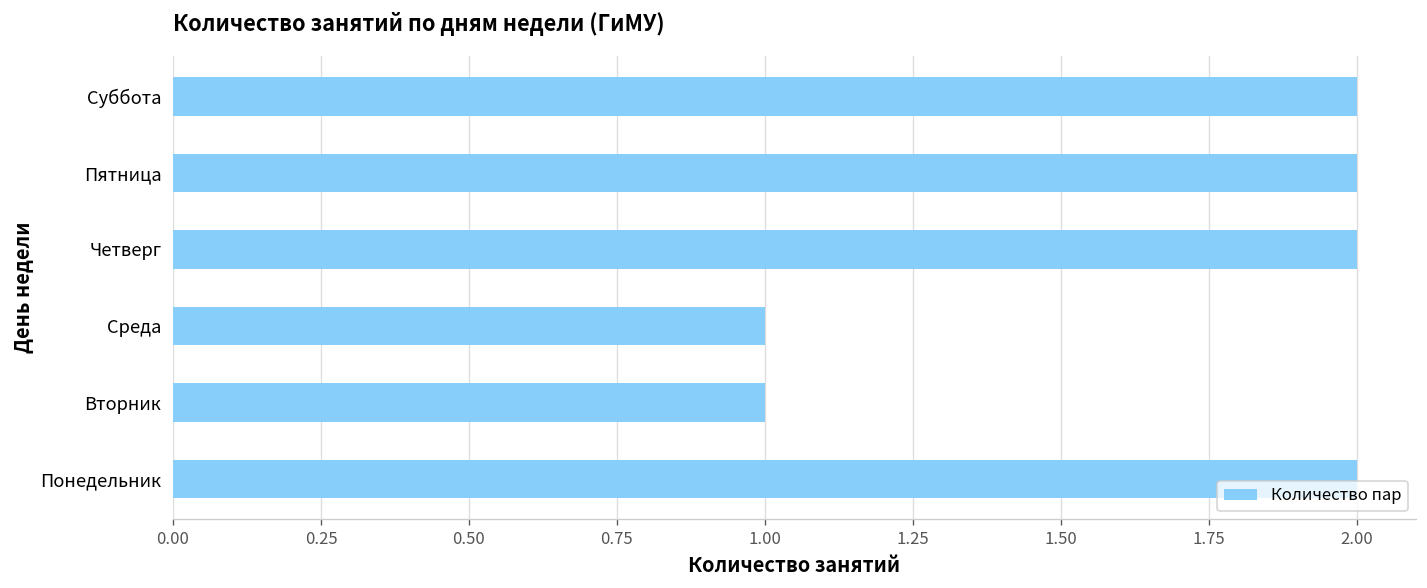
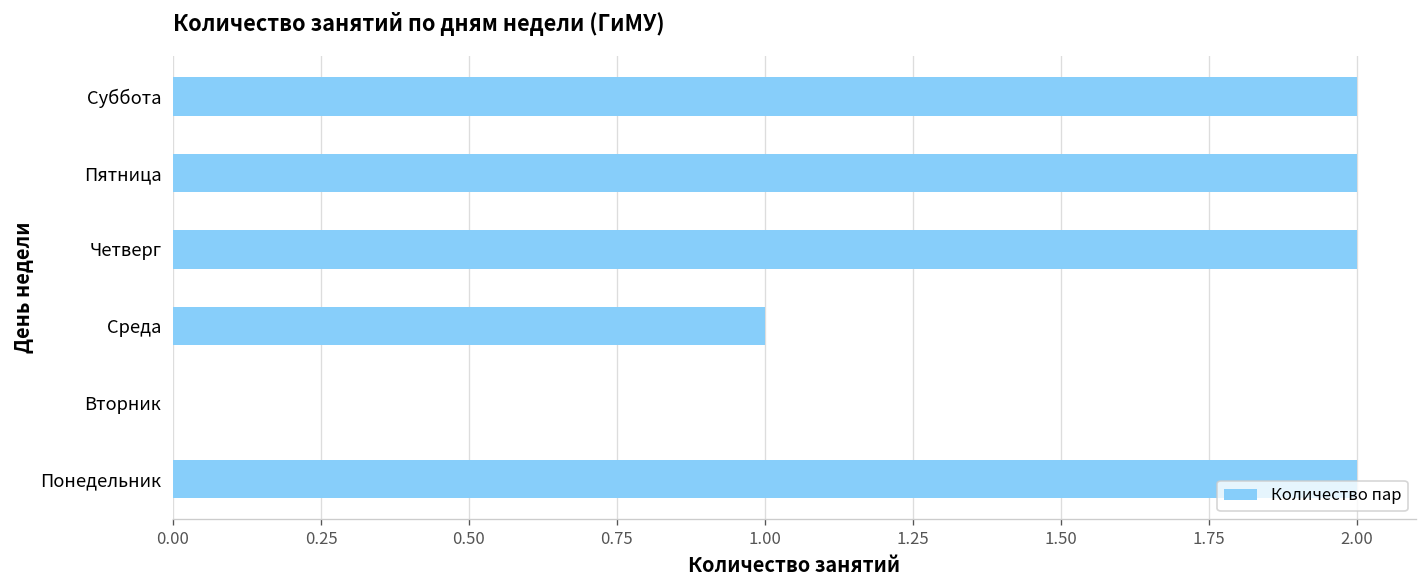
  {
    "Суббота": 2,
    "Пятница": 2,
    "Четверг": 2,
    "Среда": 1,
-   "Вторник": 1,
+   "Вторник": 0,
    "Понедельник": 2
  }
